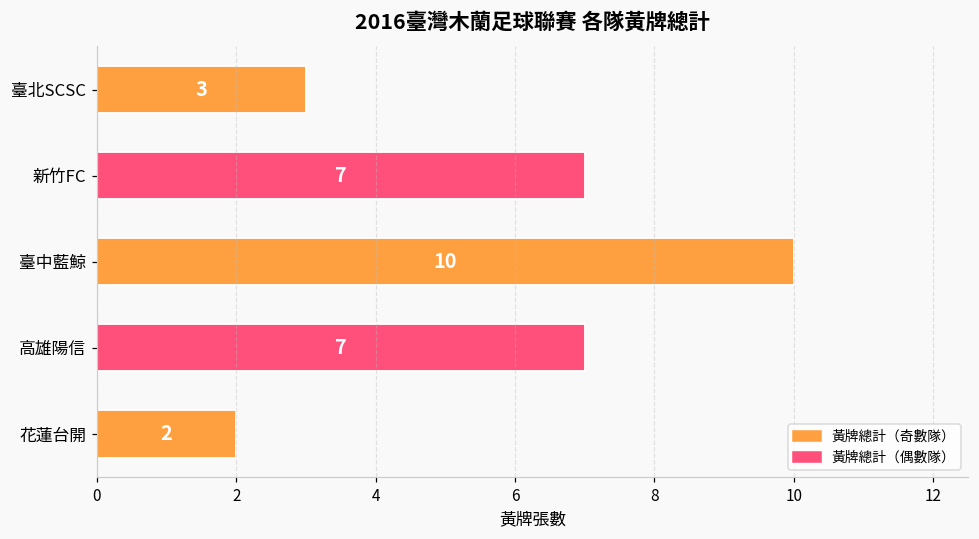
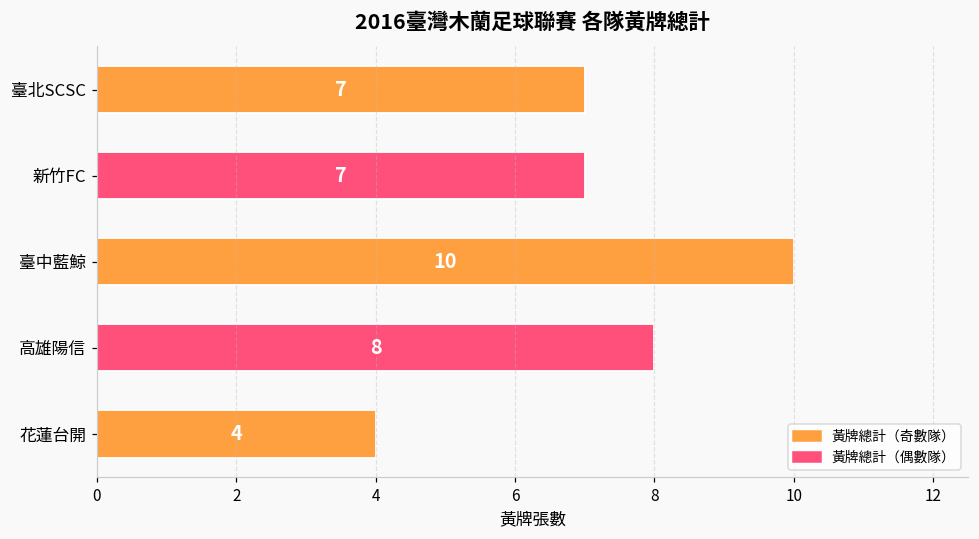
  {
-   "臺北SCSC": 3,
+   "臺北SCSC": 7,
    "新竹FC": 7,
    "臺中藍鯨": 10,
-   "高雄陽信": 7,
-   "花蓮台開": 2
+   "高雄陽信": 8,
+   "花蓮台開": 4
  }
